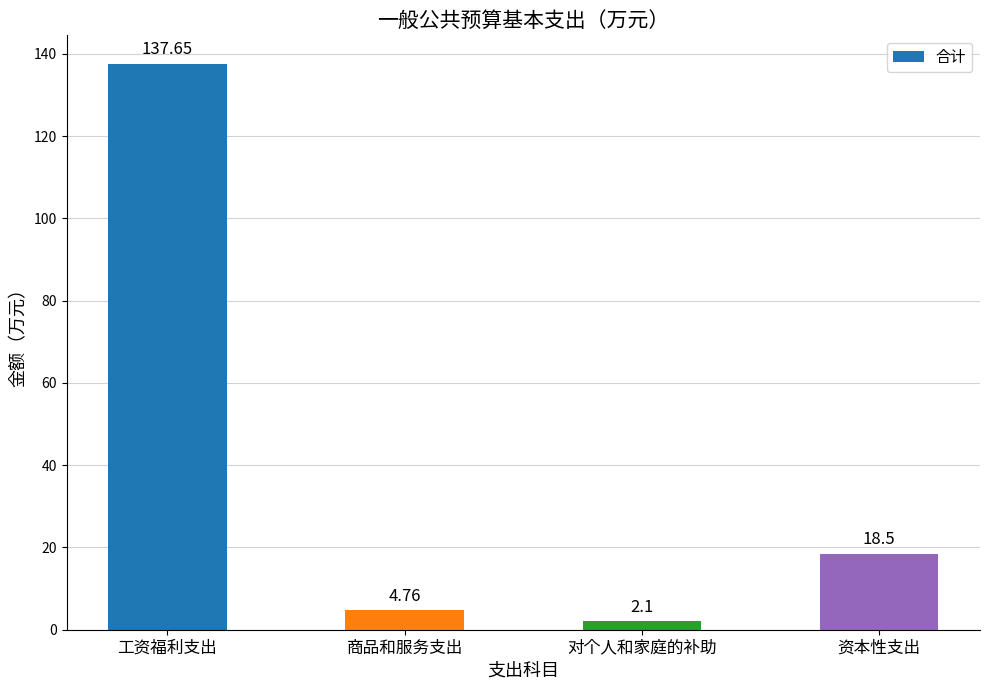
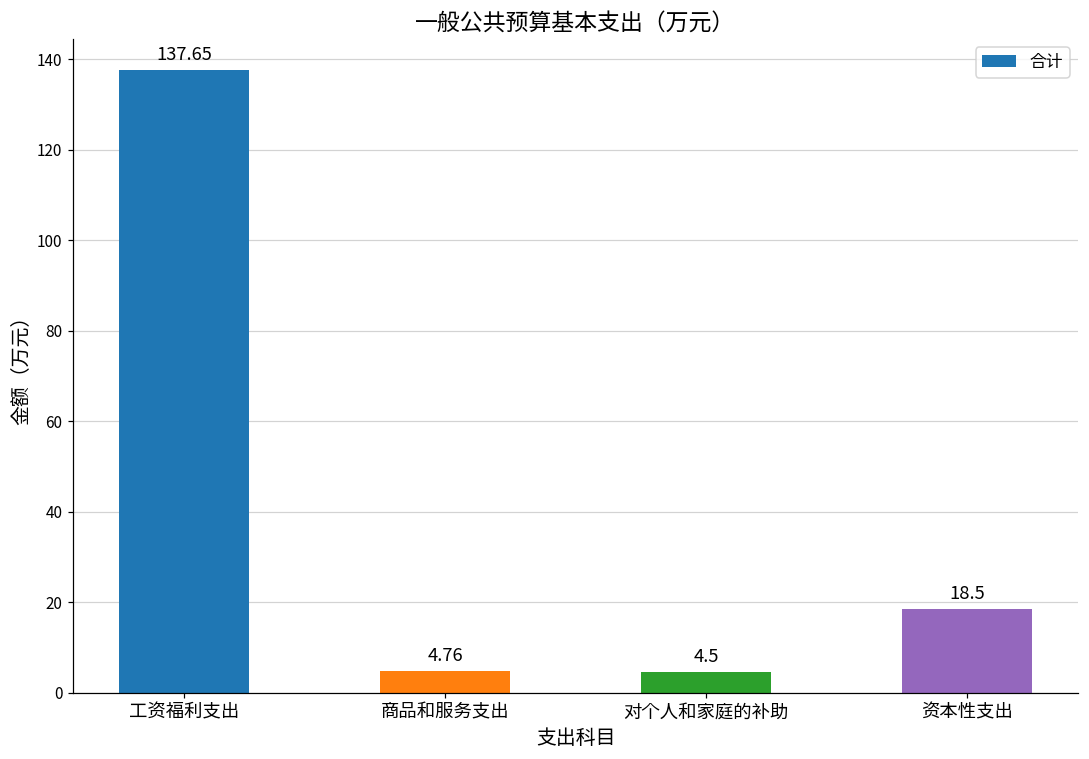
  {
    "工资福利支出": 137.65,
    "商品和服务支出": 4.76,
-   "对个人和家庭的补助": 2.1,
+   "对个人和家庭的补助": 4.5,
    "资本性支出": 18.5
  }
